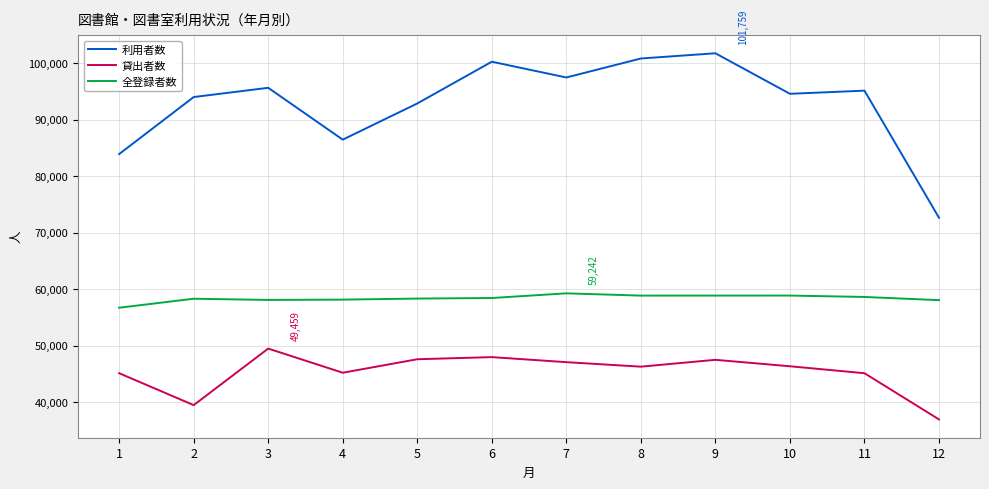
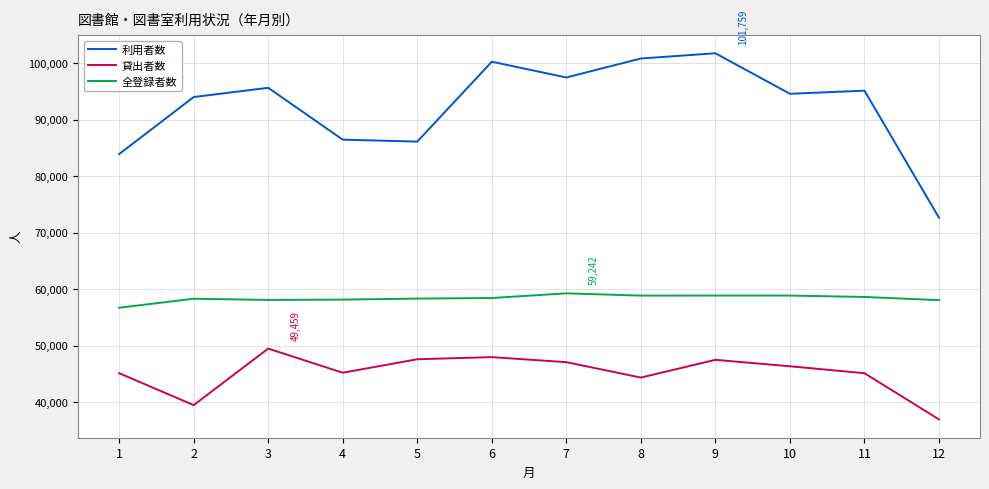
  {
    "利用者数": {
      "1": "84,000",
      "2": "94,000",
      "3": "96,000",
      "4": "86,000",
-     "5": "93,000",
+     "5": "86,000",
      "6": "100,000",
      "7": "97,000",
      "8": "101,000",
      "10": "95,000",
      "11": "95,000",
      "12": "73,000"
    },
    "貸出者数": {
      "1": "45,000",
      "2": "39,000",
      "4": "45,000",
      "5": "48,000",
      "6": "48,000",
      "7": "47,000",
-     "8": "46,000",
+     "8": "44,000",
      "9": "47,000",
      "10": "46,000",
      "11": "45,000",
      "12": "37,000"
    },
    "全登録者数": {
      "7": "59,242"
    }
  }
